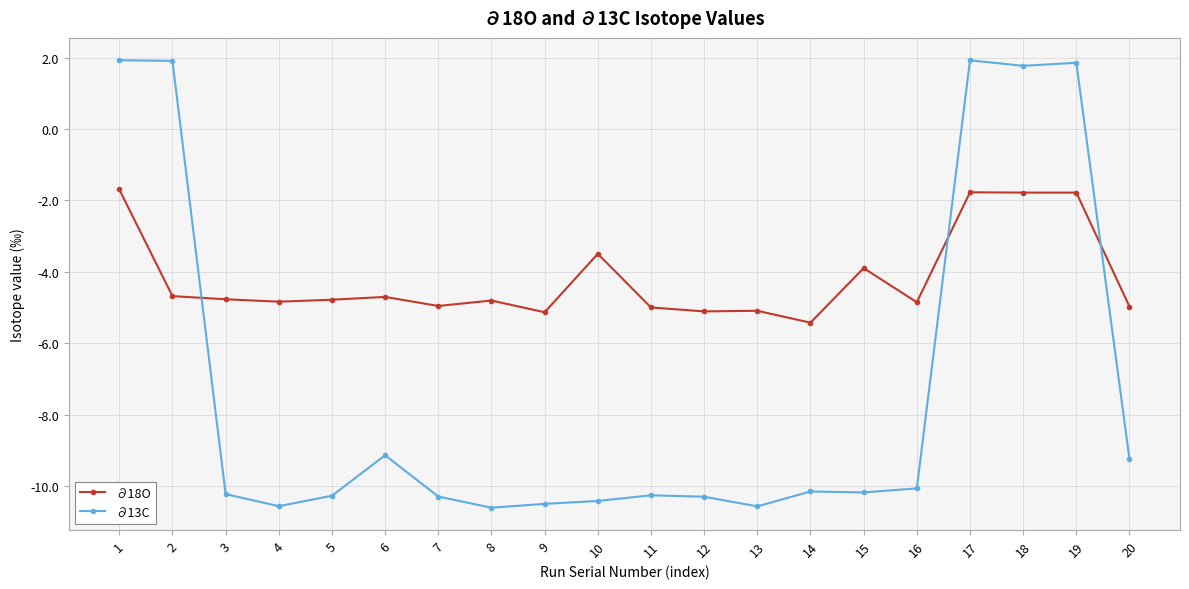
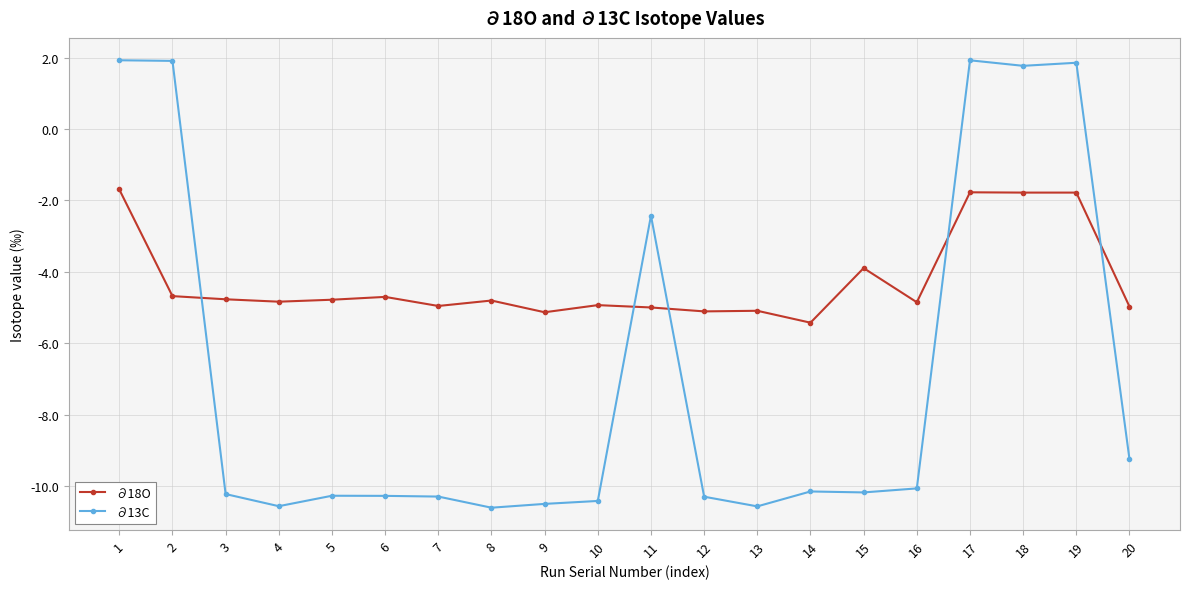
  {
    "∂18O": {
      "1": -1.7,
      "2": -4.7,
      "3": -4.8,
      "4": -4.8,
      "5": -4.8,
      "6": -4.7,
      "7": -5.0,
      "8": -4.8,
      "9": -5.1,
-     "10": -3.5,
+     "10": -4.9,
      "11": -5.0,
      "12": -5.1,
      "13": -5.1,
      "14": -5.4,
      "15": -3.9,
      "16": -4.9,
      "17": -1.8,
      "18": -1.8,
      "19": -1.8,
      "20": -5.0
    },
    "∂13C": {
      "1": 1.9,
      "2": 1.9,
      "3": -10.2,
      "4": -10.6,
      "5": -10.3,
-     "6": -9.1,
+     "6": -10.3,
      "7": -10.3,
      "8": -10.6,
      "9": -10.5,
      "10": -10.4,
-     "11": -10.3,
+     "11": -2.4,
      "12": -10.3,
      "13": -10.6,
      "14": -10.2,
      "15": -10.2,
      "16": -10.1,
      "17": 1.9,
      "18": 1.8,
      "19": 1.9,
      "20": -9.3
    }
  }
